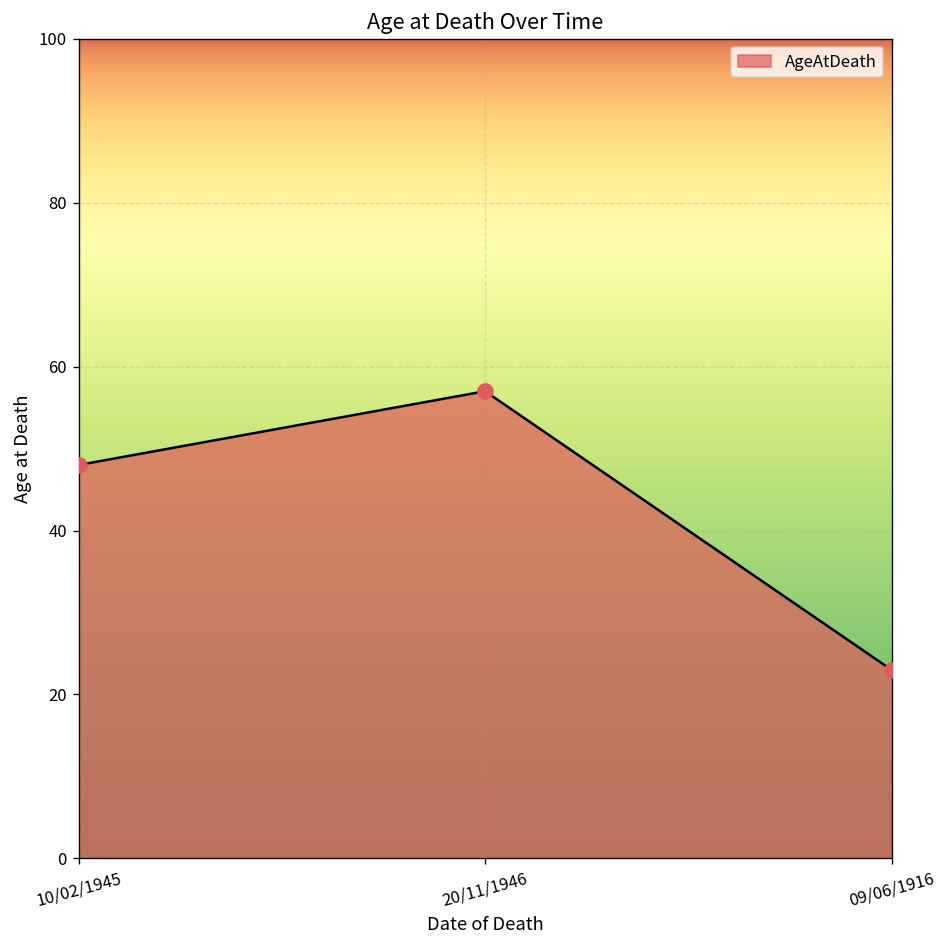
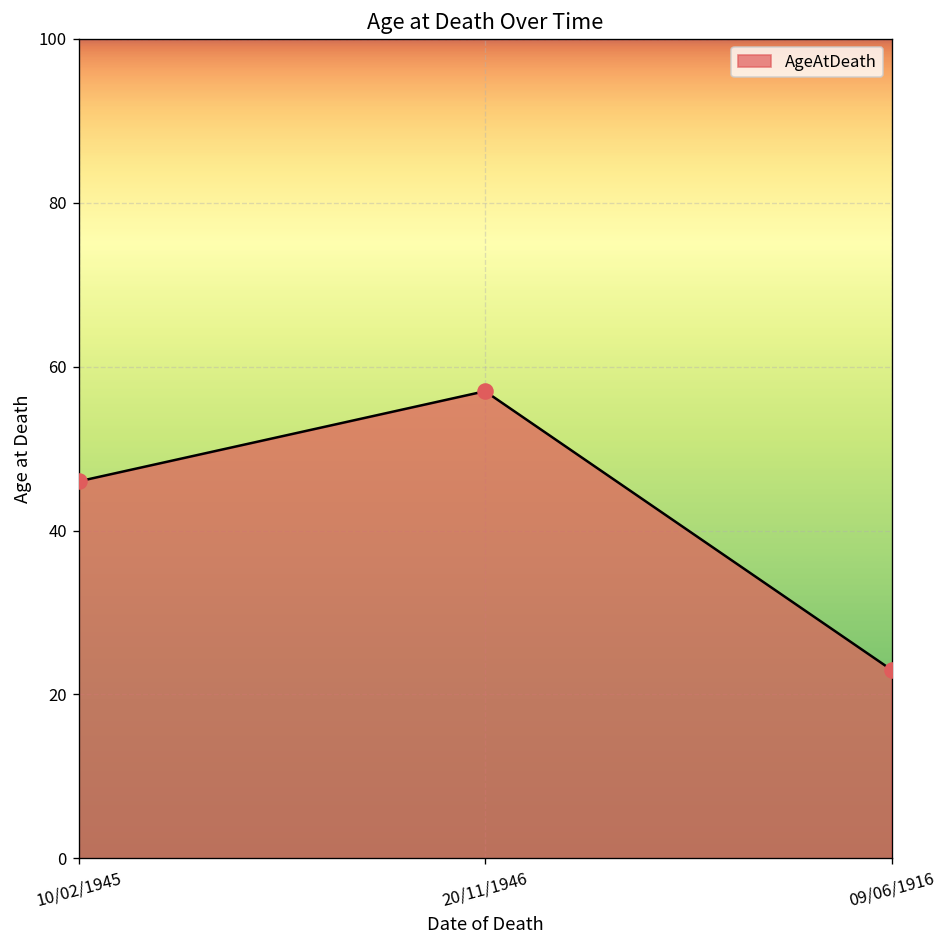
  {
-   "10/02/1945": 48,
+   "10/02/1945": 46,
    "20/11/1946": 57,
    "09/06/1916": 23
  }
